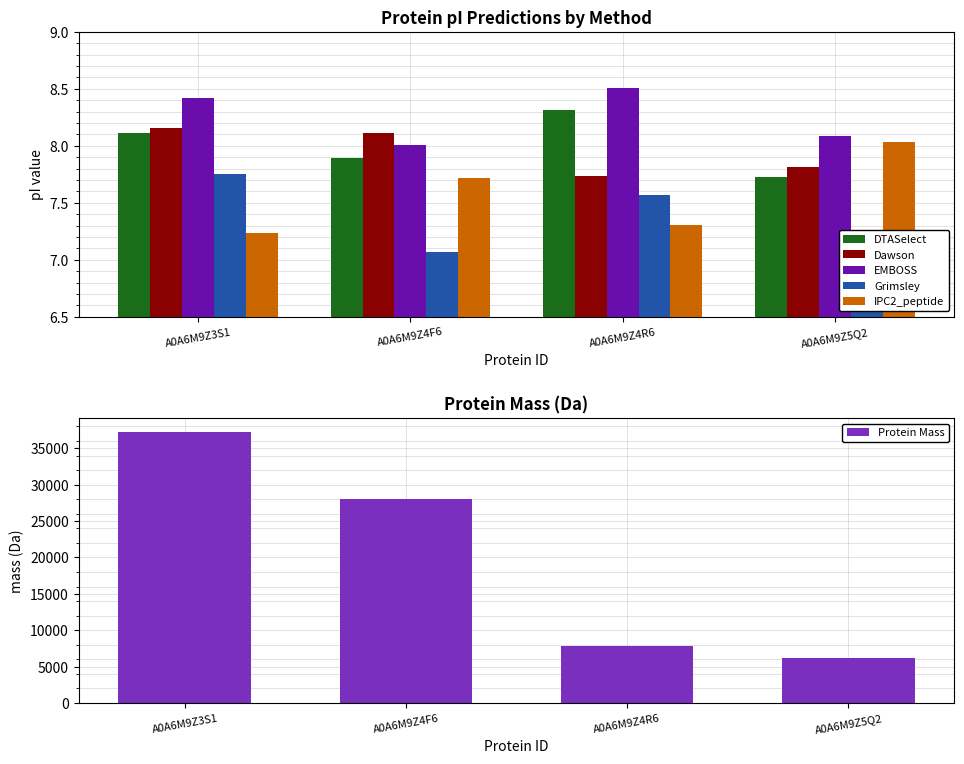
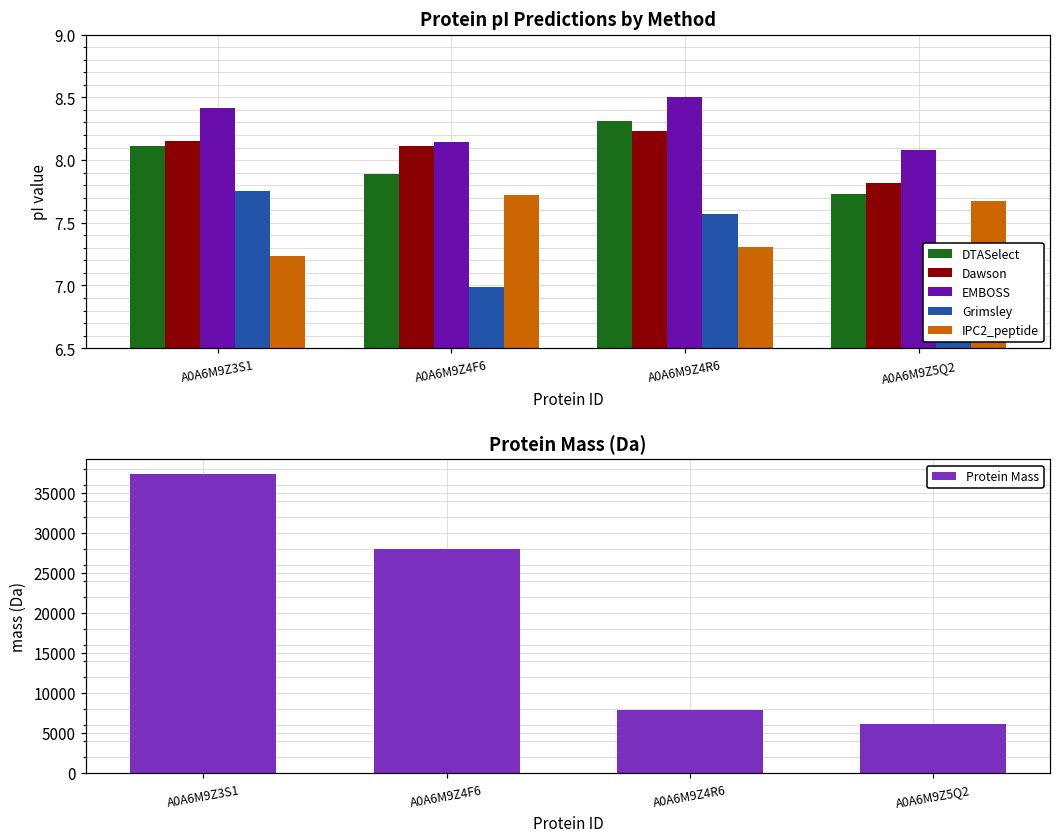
  {
    "Protein pI Predictions by Method": {
      "DTASelect": {
        "A0A6M9Z3S1": 8.11,
        "A0A6M9Z4F6": 7.89,
        "A0A6M9Z4R6": 8.31,
        "A0A6M9Z5Q2": 7.73
      },
      "Dawson": {
        "A0A6M9Z3S1": 8.16,
        "A0A6M9Z4F6": 8.11,
-       "A0A6M9Z4R6": 7.74,
+       "A0A6M9Z4R6": 8.23,
        "A0A6M9Z5Q2": 7.82
      },
      "EMBOSS": {
        "A0A6M9Z3S1": 8.42,
-       "A0A6M9Z4F6": 8.01,
+       "A0A6M9Z4F6": 8.15,
        "A0A6M9Z4R6": 8.51,
        "A0A6M9Z5Q2": 8.08
      },
      "Grimsley": {
        "A0A6M9Z3S1": 7.76,
-       "A0A6M9Z4F6": 7.07,
+       "A0A6M9Z4F6": 6.99,
        "A0A6M9Z4R6": 7.57
      },
      "IPC2_peptide": {
        "A0A6M9Z3S1": 7.23,
        "A0A6M9Z4F6": 7.72,
        "A0A6M9Z4R6": 7.31,
-       "A0A6M9Z5Q2": 8.03
+       "A0A6M9Z5Q2": 7.67
      }
    },
    "Protein Mass (Da)": {
      "A0A6M9Z3S1": 37000,
      "A0A6M9Z4F6": 28000,
      "A0A6M9Z4R6": 8000,
      "A0A6M9Z5Q2": 6000
    }
  }
